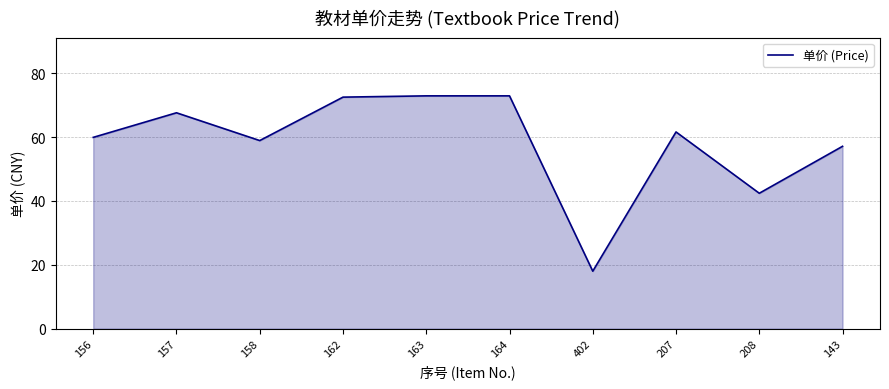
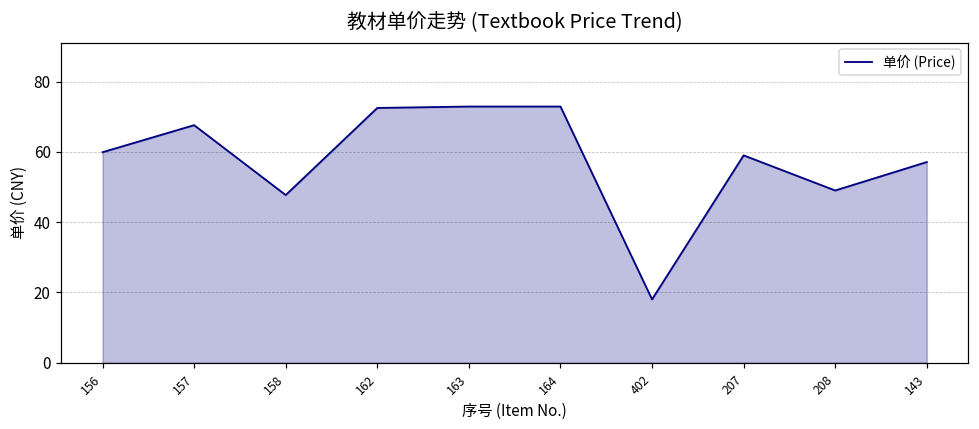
  {
    "156": 60,
    "157": 68,
-   "158": 59,
+   "158": 48,
    "162": 73,
    "163": 73,
    "164": 73,
    "402": 18,
-   "207": 62,
-   "208": 42,
+   "207": 59,
+   "208": 49,
    "143": 57
  }
